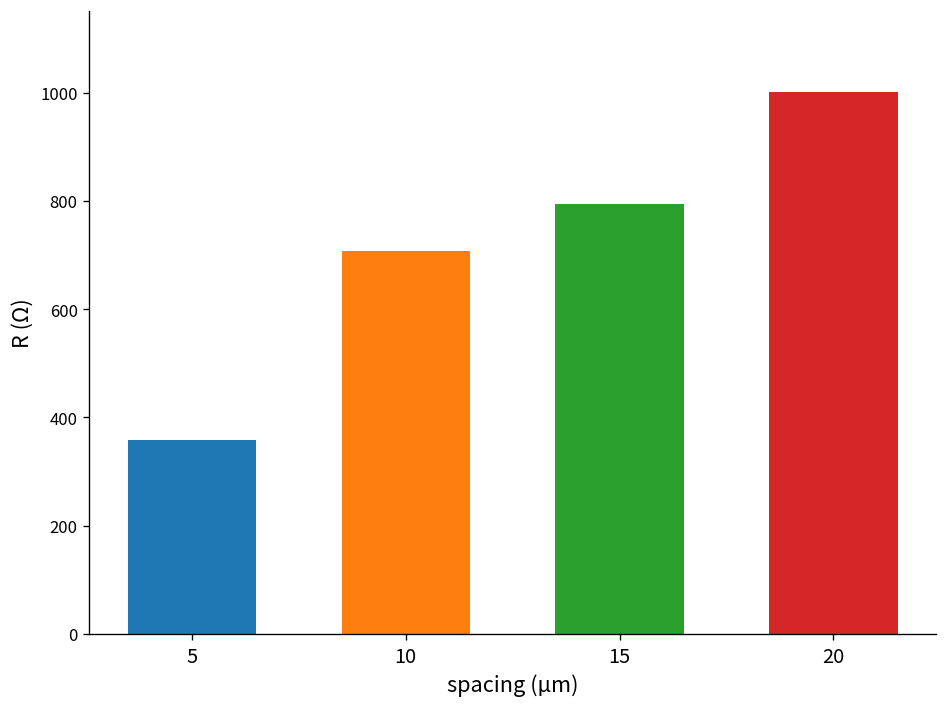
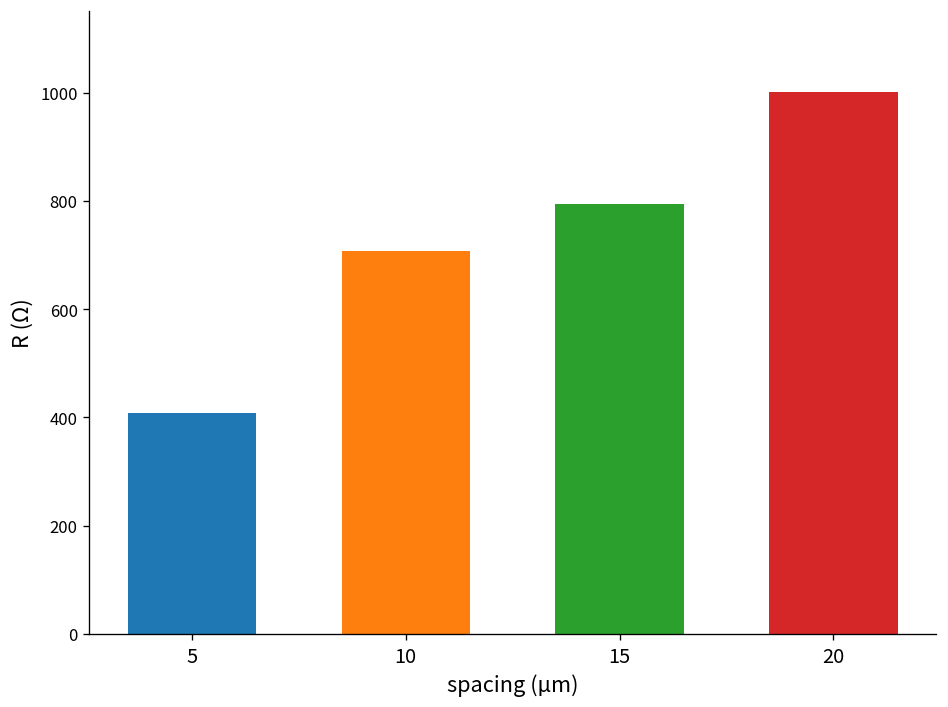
  {
-   "5": 360,
+   "5": 410,
    "10": 710,
    "15": 790,
    "20": 1000
  }
